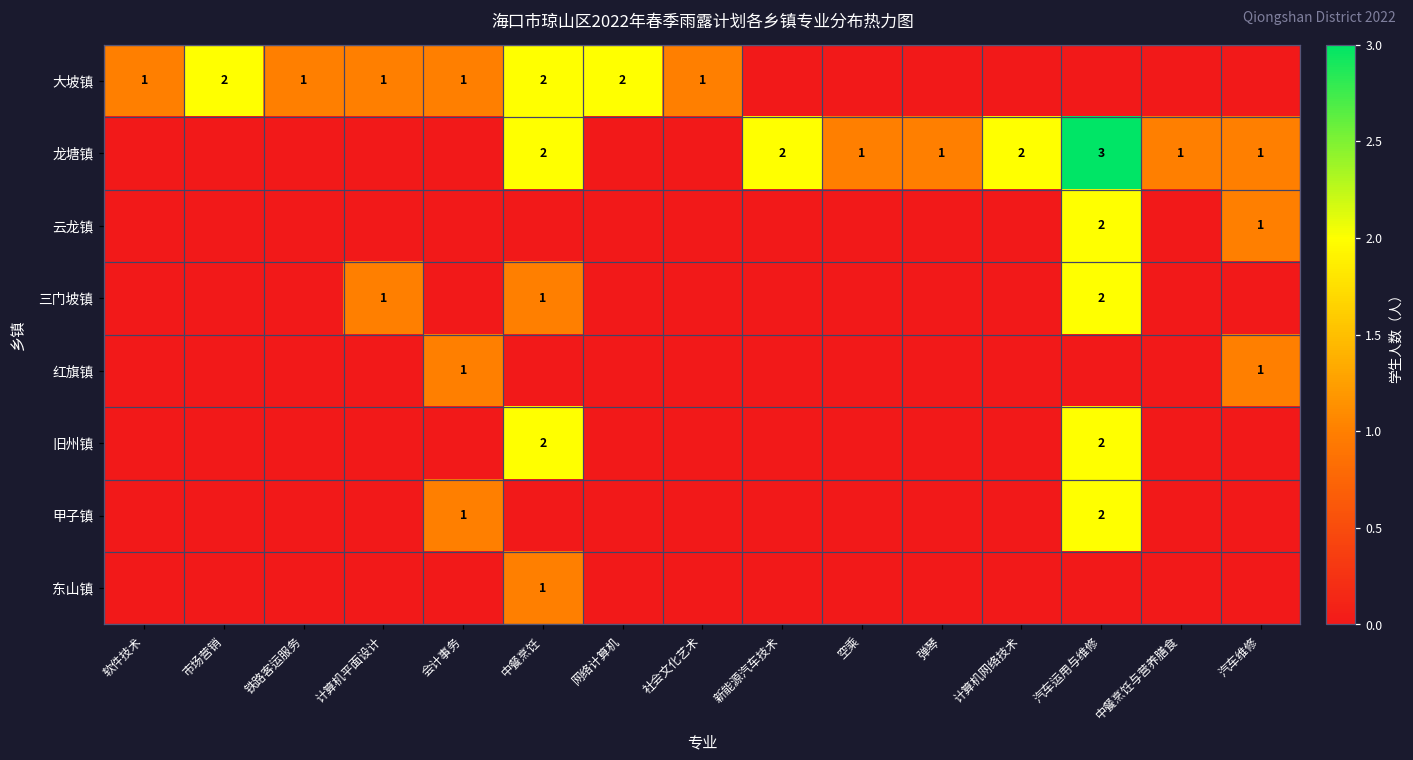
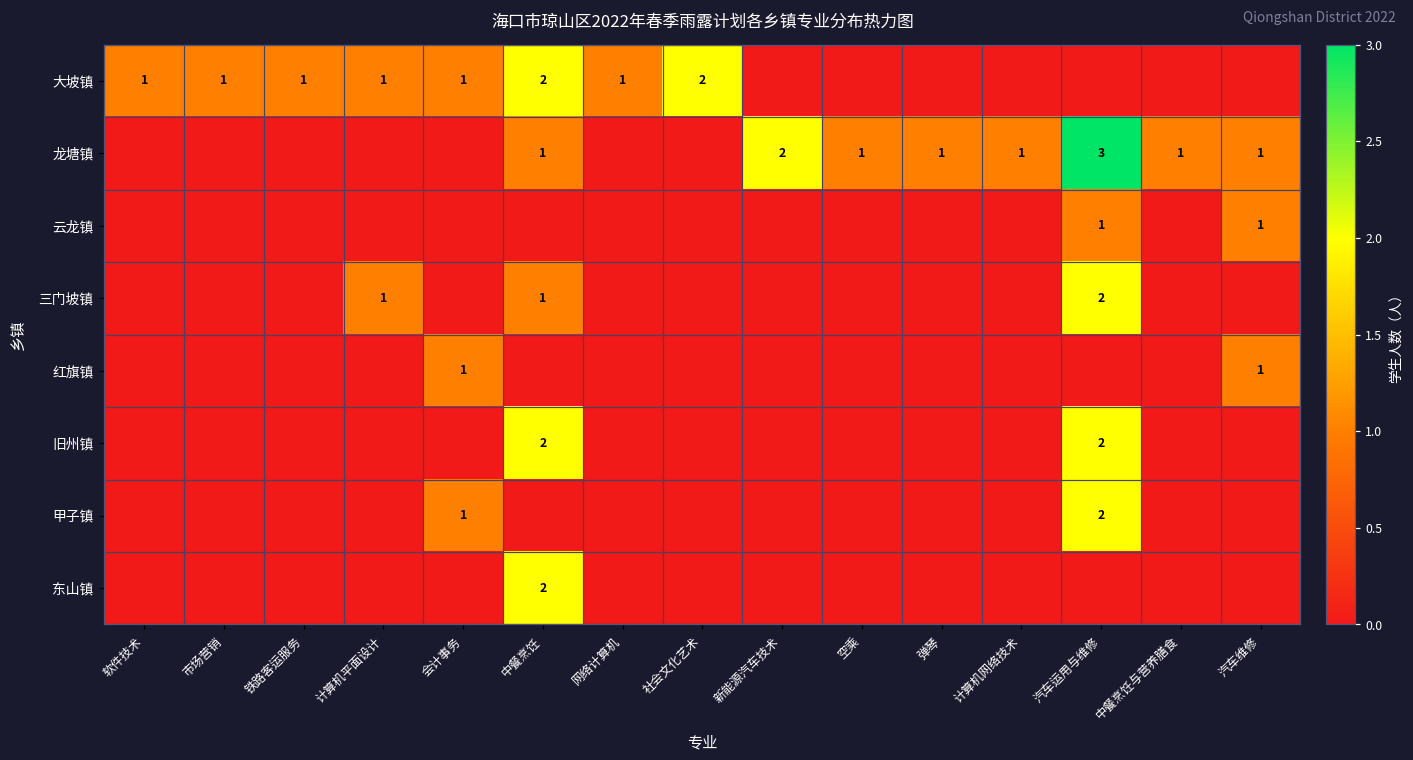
  {
    "大坡镇": {
      "软件技术": 1,
-     "市场营销": 2,
+     "市场营销": 1,
      "铁路客运服务": 1,
      "计算机平面设计": 1,
      "会计事务": 1,
      "中餐烹饪": 2,
-     "网络计算机": 2,
-     "社会文化艺术": 1
+     "网络计算机": 1,
+     "社会文化艺术": 2
    },
    "龙塘镇": {
-     "中餐烹饪": 2,
+     "中餐烹饪": 1,
      "新能源汽车技术": 2,
      "空乘": 1,
      "弹琴": 1,
-     "计算机网络技术": 2,
+     "计算机网络技术": 1,
      "汽车运用与维修": 3,
      "中餐烹饪与营养膳食": 1,
      "汽车维修": 1
    },
    "云龙镇": {
-     "汽车运用与维修": 2,
+     "汽车运用与维修": 1,
      "汽车维修": 1
    },
    "三门坡镇": {
      "计算机平面设计": 1,
      "中餐烹饪": 1,
      "汽车运用与维修": 2
    },
    "红旗镇": {
      "会计事务": 1,
      "汽车维修": 1
    },
    "旧州镇": {
      "中餐烹饪": 2,
      "汽车运用与维修": 2
    },
    "甲子镇": {
      "会计事务": 1,
      "汽车运用与维修": 2
    },
    "东山镇": {
-     "中餐烹饪": 1
+     "中餐烹饪": 2
    }
  }
